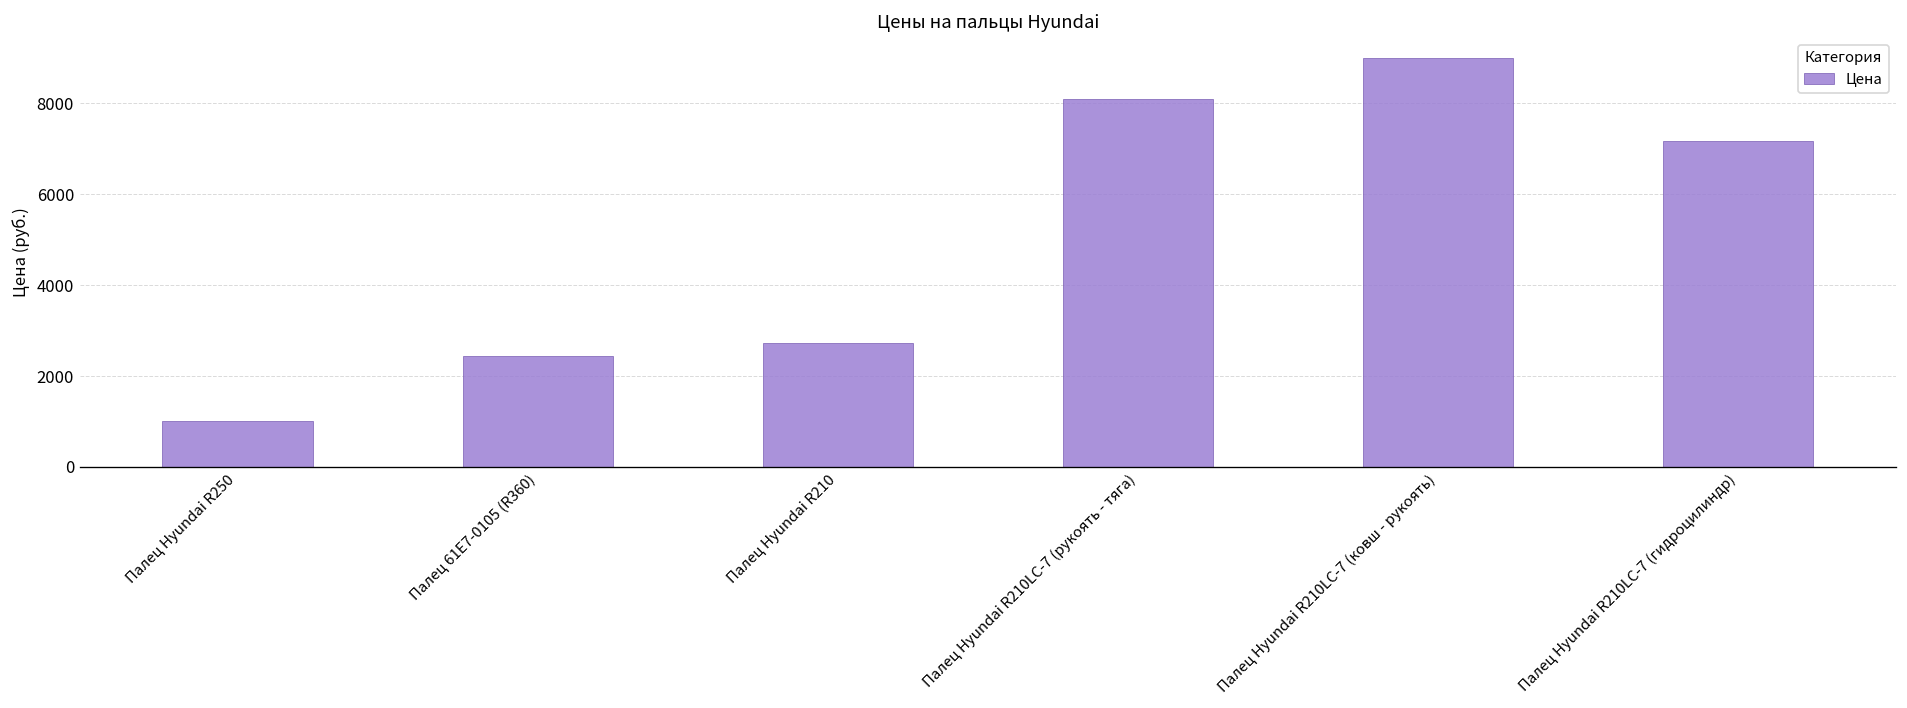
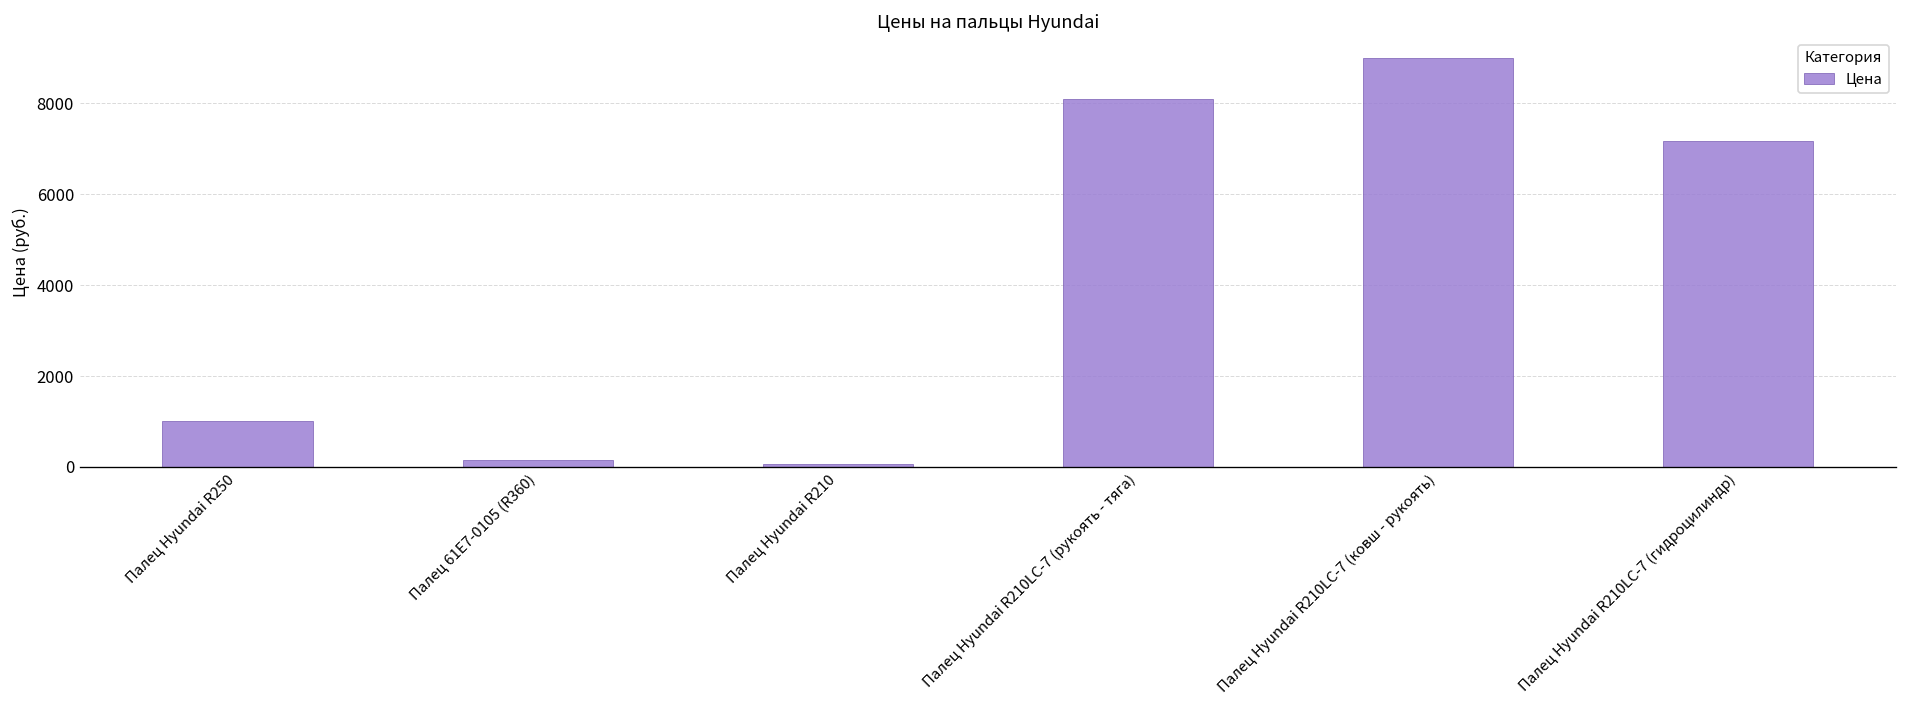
  {
    "Палец Hyundai R250": 1000,
-   "Палец 61E7-0105 (R360)": 2400,
-   "Палец Hyundai R210": 2700,
+   "Палец 61E7-0105 (R360)": 200,
+   "Палец Hyundai R210": 100,
    "Палец Hyundai R210LC-7 (рукоять - тяга)": 8100,
    "Палец Hyundai R210LC-7 (ковш - рукоять)": 9000,
    "Палец Hyundai R210LC-7 (гидроцилиндр)": 7200
  }
